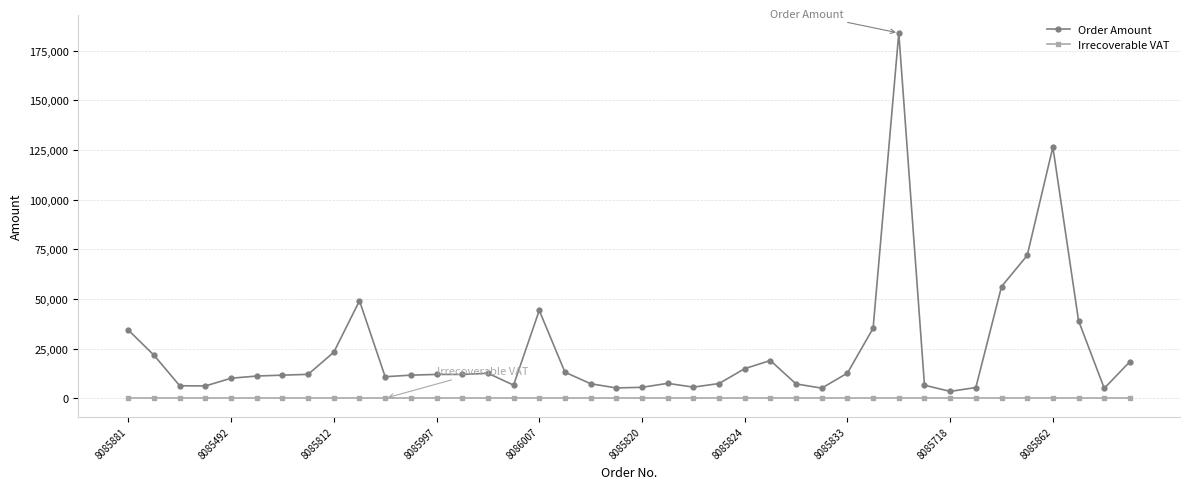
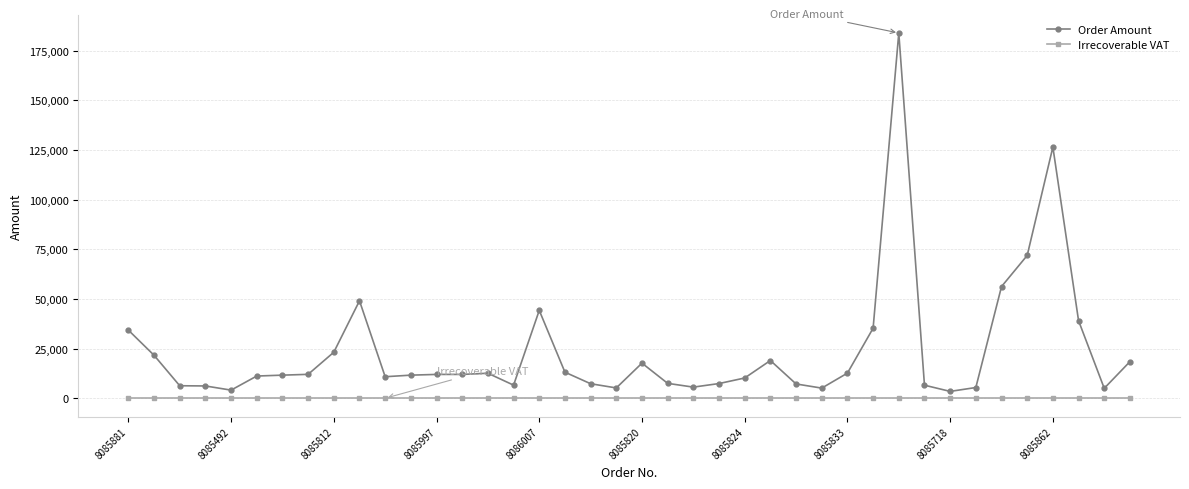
  {
    "Order Amount": {
      "8085881": "34,000",
-     "8085492": "10,000",
+     "8085492": "4,000",
      "8085812": "23,000",
      "8085997": "12,000",
      "8086007": "44,000",
-     "8085820": "6,000",
-     "8085824": "15,000",
+     "8085820": "18,000",
+     "8085824": "10,000",
      "8085833": "13,000",
      "8085718": "3,000",
      "8085862": "126,000"
    },
    "Irrecoverable VAT": {
      "8085881": "0",
      "8085492": "0",
      "8085812": "0",
      "8085997": "0",
      "8086007": "0",
      "8085820": "0",
      "8085824": "0",
      "8085833": "0",
      "8085718": "0",
      "8085862": "0"
    }
  }
